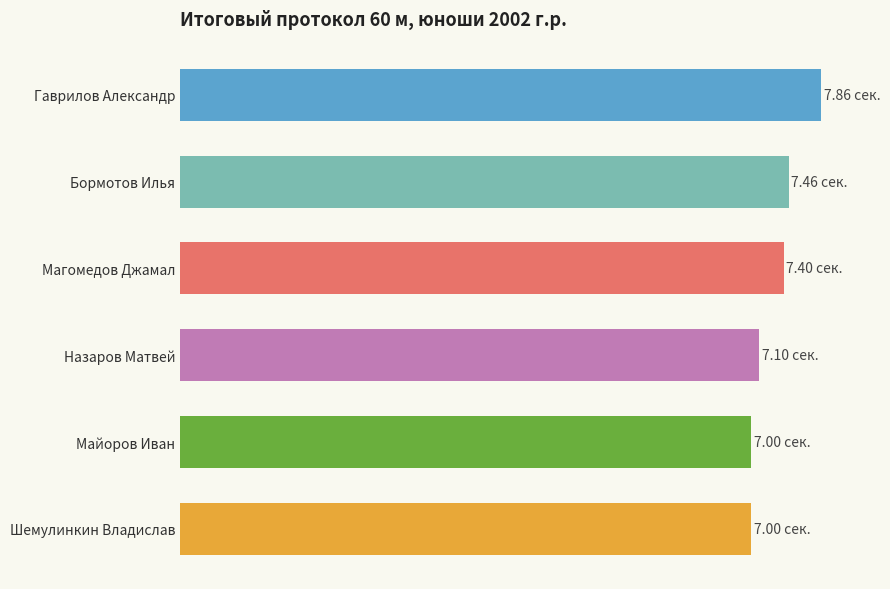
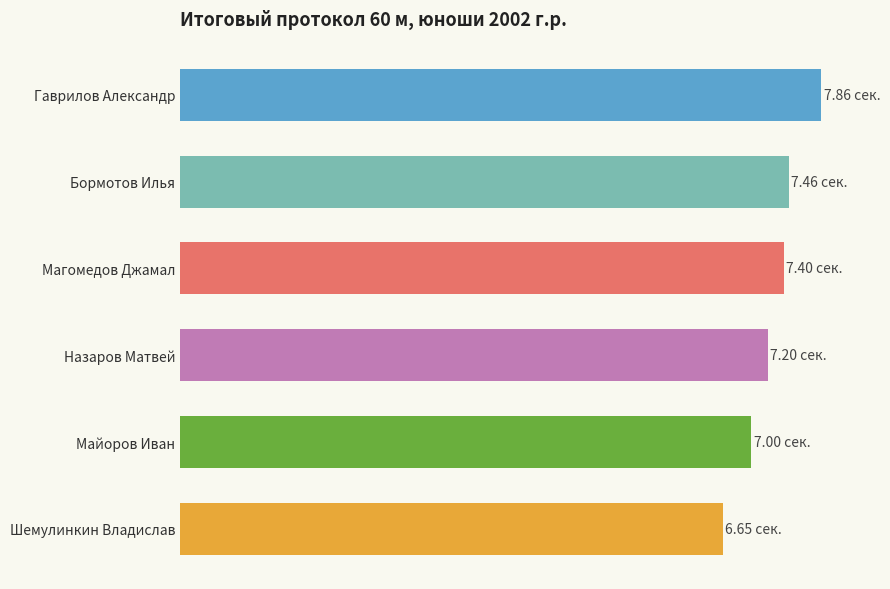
  {
    "Гаврилов Александр": 7.86,
    "Бормотов Илья": 7.46,
    "Магомедов Джамал": 7.40,
-   "Назаров Матвей": 7.10,
+   "Назаров Матвей": 7.20,
    "Майоров Иван": 7.00,
-   "Шемулинкин Владислав": 7.00
+   "Шемулинкин Владислав": 6.65
  }
